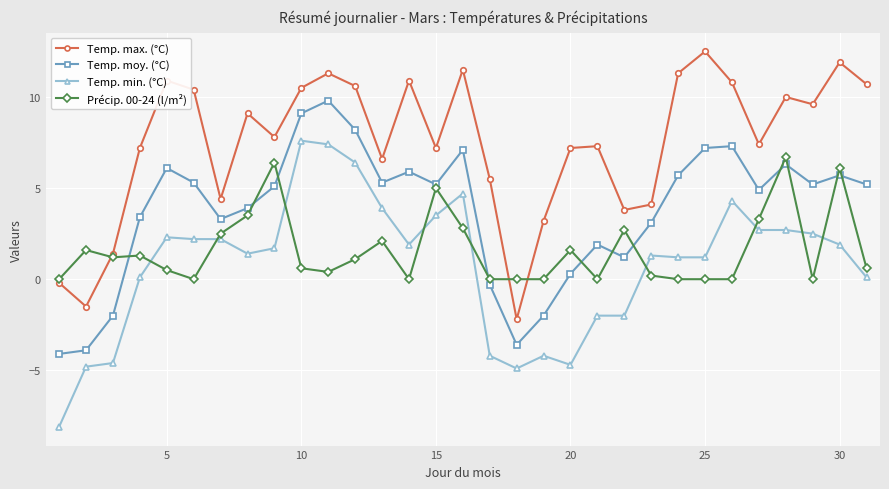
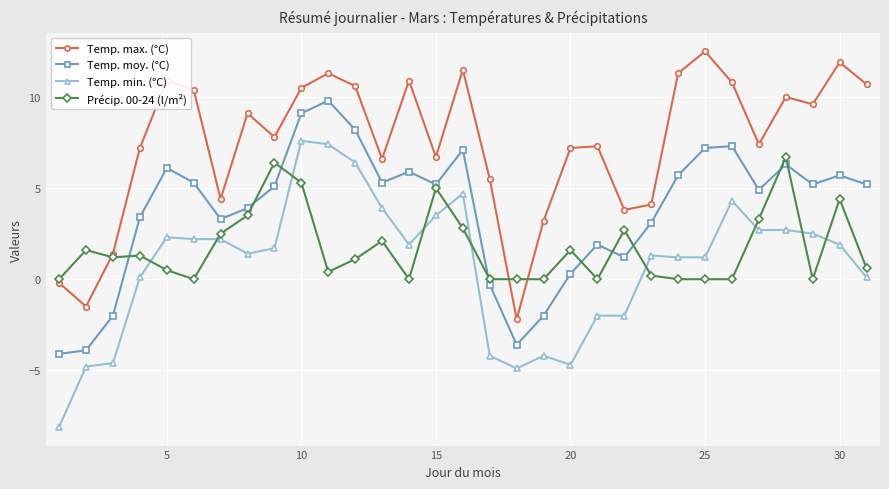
  {
    "Temp. max. (°C)": {
      "10": 10.5,
-     "15": 7.2,
+     "15": 6.7,
      "20": 7.2,
      "25": 12.5,
      "30": 11.9
    },
    "Précip. 00-24 (l/m²)": {
      "5": 0.5,
-     "10": 0.6,
+     "10": 5.3,
      "15": 5.0,
      "20": 1.6,
      "25": 0.0,
-     "30": 6.1
+     "30": 4.4
    }
  }
